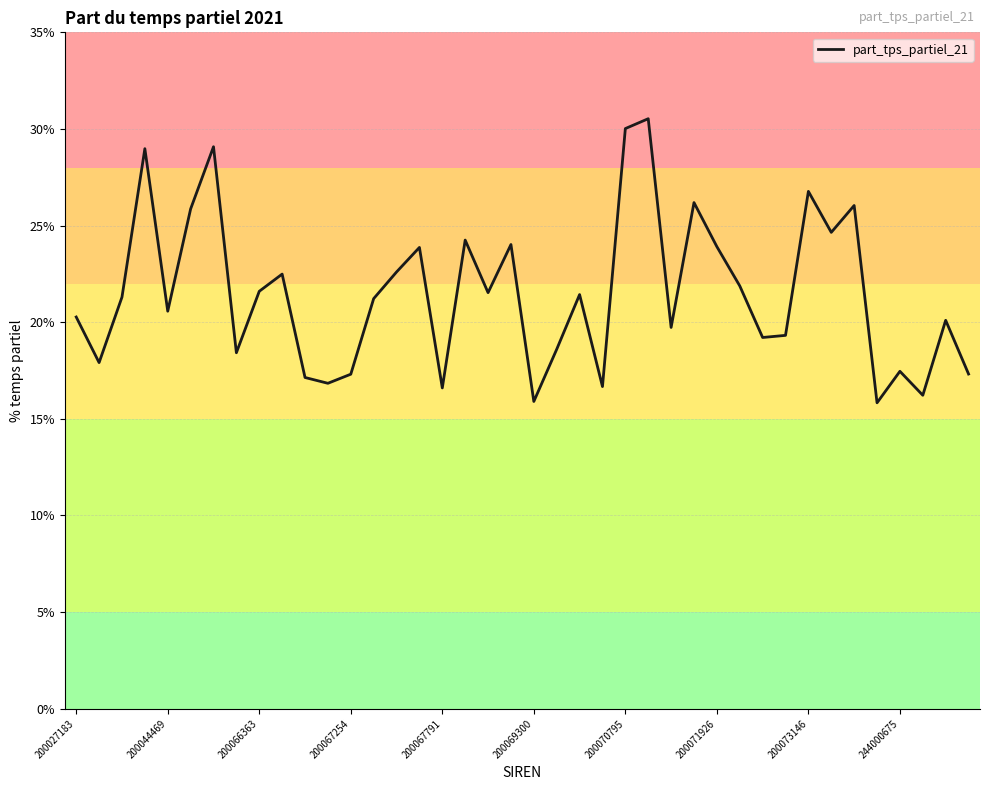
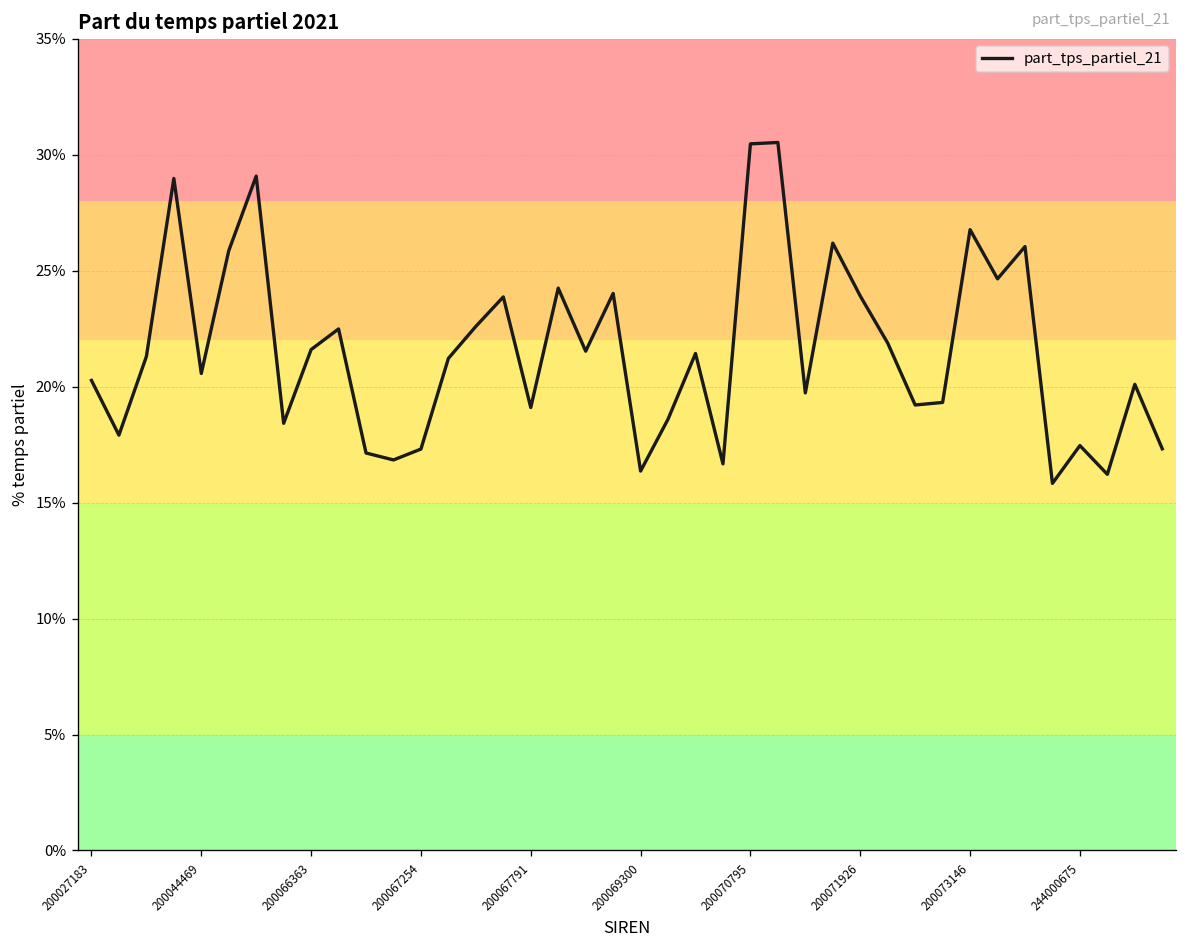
  {
    "200027183": "20.3%",
    "200044469": "20.6%",
    "200066363": "21.6%",
    "200067254": "17.3%",
-   "200067791": "16.6%",
-   "200069300": "15.9%",
-   "200070795": "30.0%",
+   "200067791": "19.1%",
+   "200069300": "16.4%",
+   "200070795": "30.5%",
    "200071926": "23.9%",
    "200073146": "26.8%",
    "244000675": "17.5%"
  }
